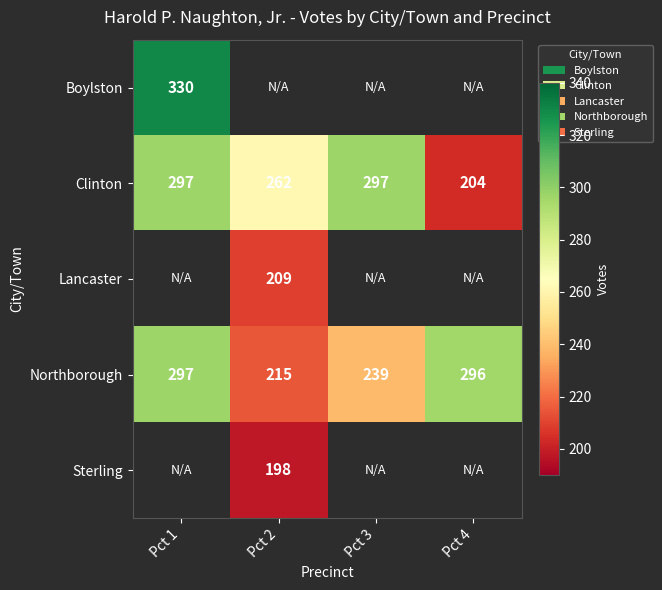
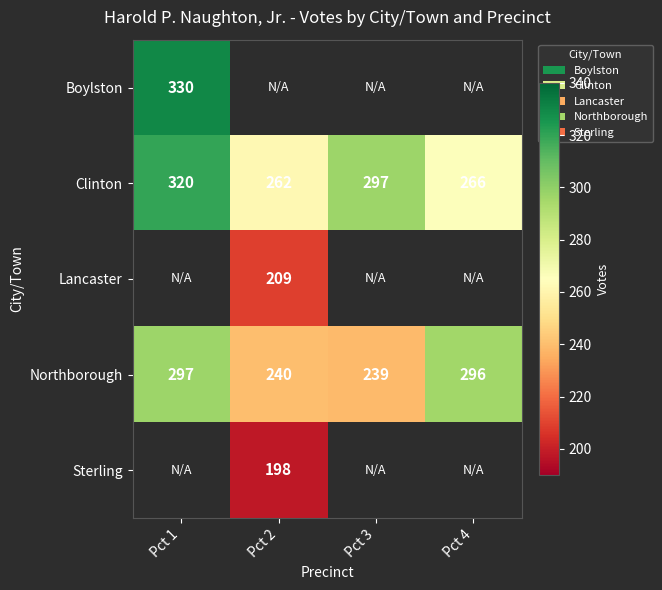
  {
    "Boylston": {
      "Pct 1": 330
    },
    "Clinton": {
-     "Pct 1": 297,
+     "Pct 1": 320,
      "Pct 2": 262,
      "Pct 3": 297,
-     "Pct 4": 204
+     "Pct 4": 266
    },
    "Lancaster": {
      "Pct 2": 209
    },
    "Northborough": {
      "Pct 1": 297,
-     "Pct 2": 215,
+     "Pct 2": 240,
      "Pct 3": 239,
      "Pct 4": 296
    },
    "Sterling": {
      "Pct 2": 198
    }
  }
